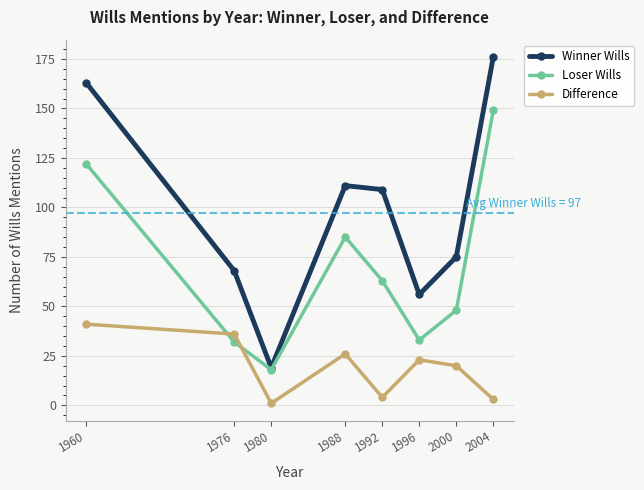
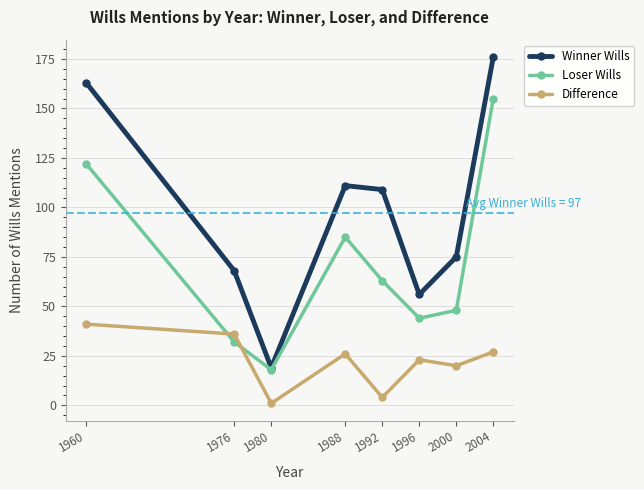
  {
    "Winner Wills": {
      "1960": 163,
      "1976": 68,
      "1988": 111,
      "1992": 109,
      "1996": 56,
      "2000": 75,
      "2004": 176
    },
    "Loser Wills": {
      "1960": 122,
      "1976": 32,
      "1988": 85,
      "1992": 63,
-     "1996": 33,
+     "1996": 44,
      "2000": 48,
-     "2004": 149
+     "2004": 155
    },
    "Difference": {
      "1960": 41,
      "1976": 36,
      "1980": 1,
      "1988": 26,
      "1992": 4,
      "1996": 23,
      "2000": 20,
-     "2004": 3
+     "2004": 27
    }
  }
